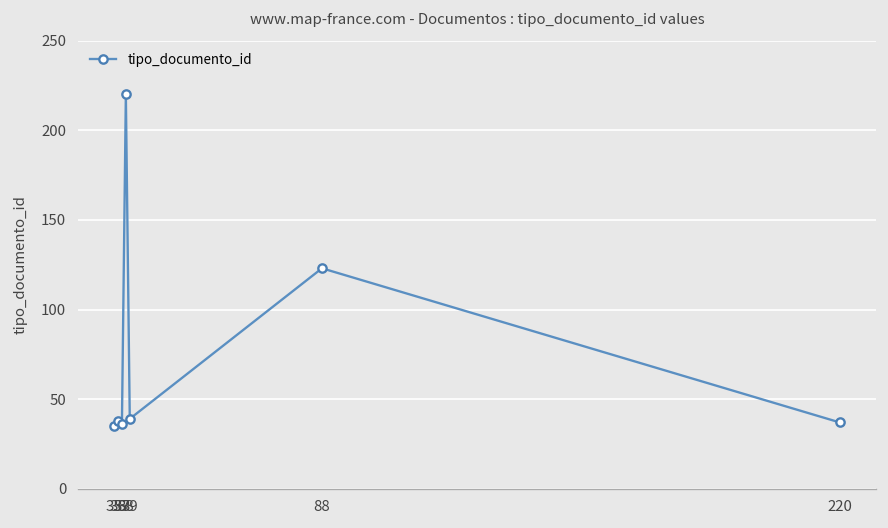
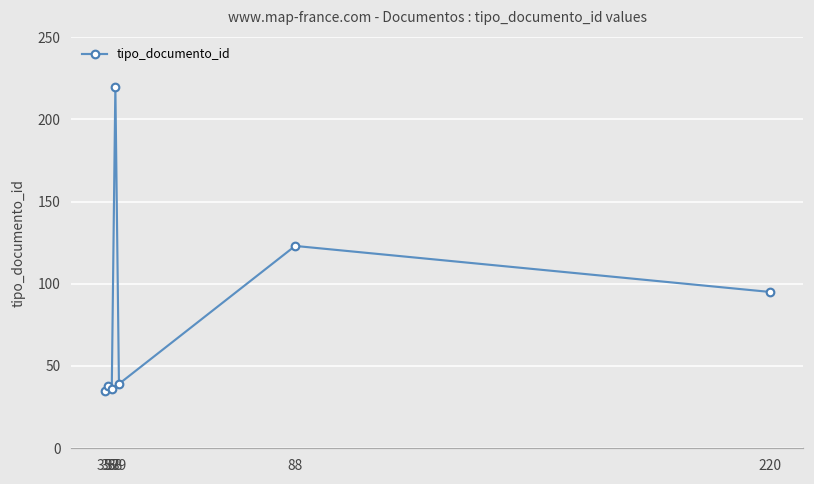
  {
    "88": 123,
-   "220": 37
+   "220": 95
  }
